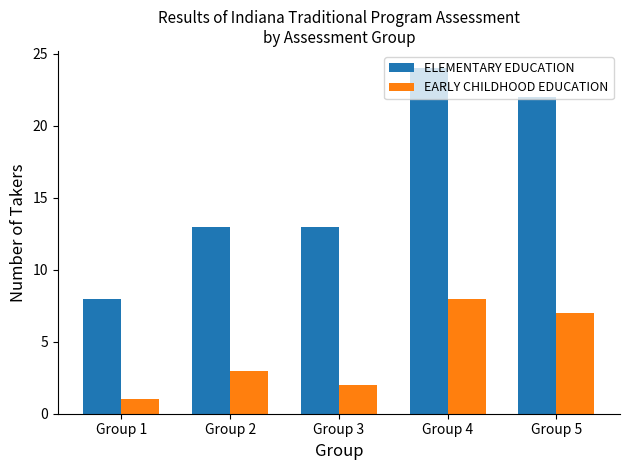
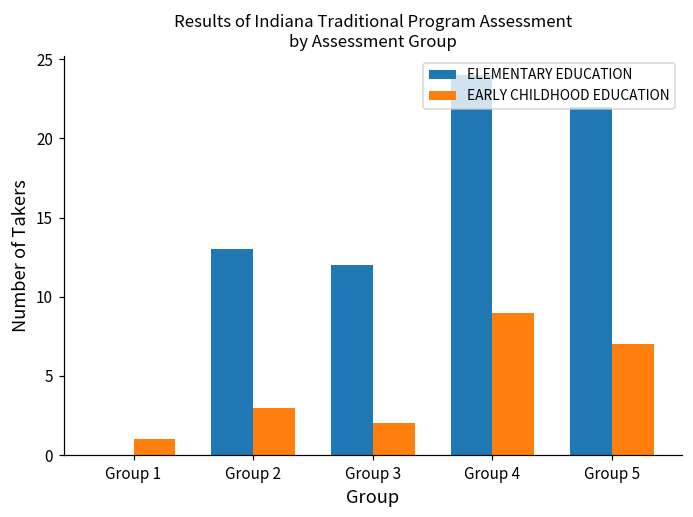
  {
    "ELEMENTARY EDUCATION": {
-     "Group 1": 8,
+     "Group 1": 0,
      "Group 2": 13,
-     "Group 3": 13
+     "Group 3": 12
    },
    "EARLY CHILDHOOD EDUCATION": {
      "Group 1": 1,
      "Group 2": 3,
      "Group 3": 2,
-     "Group 4": 8,
+     "Group 4": 9,
      "Group 5": 7
    }
  }
